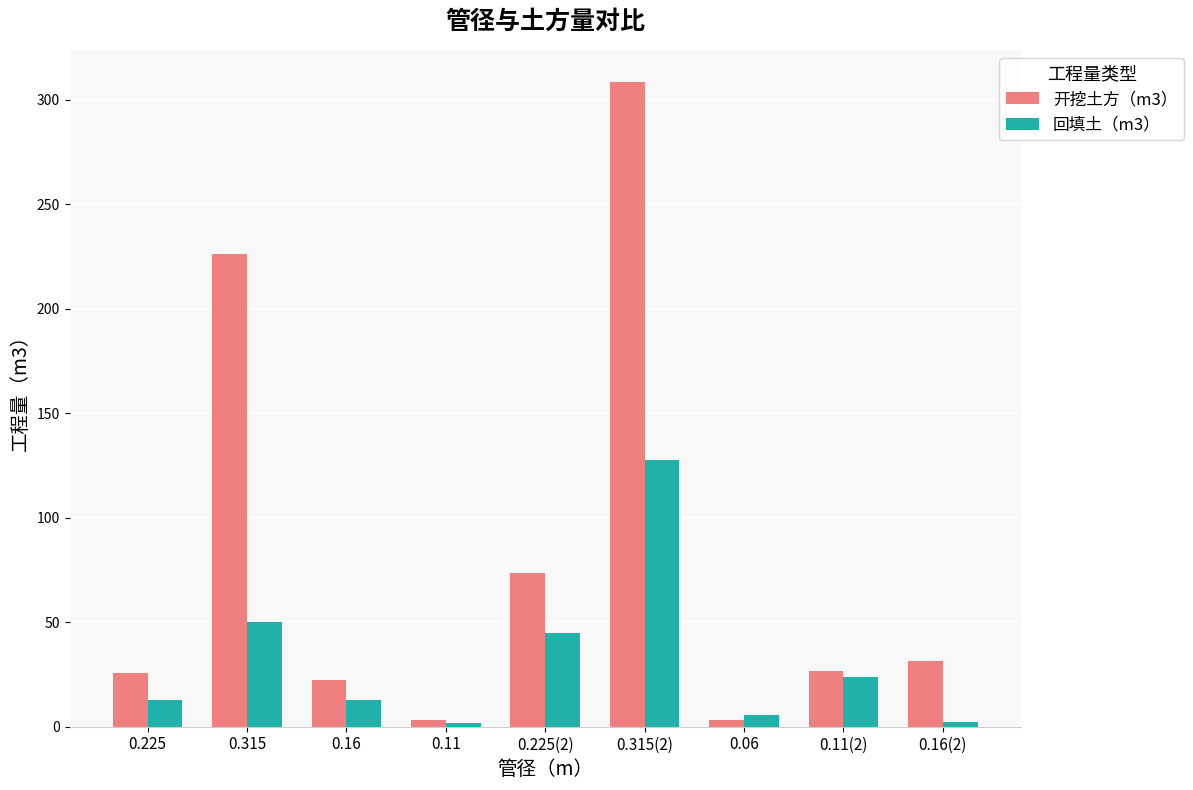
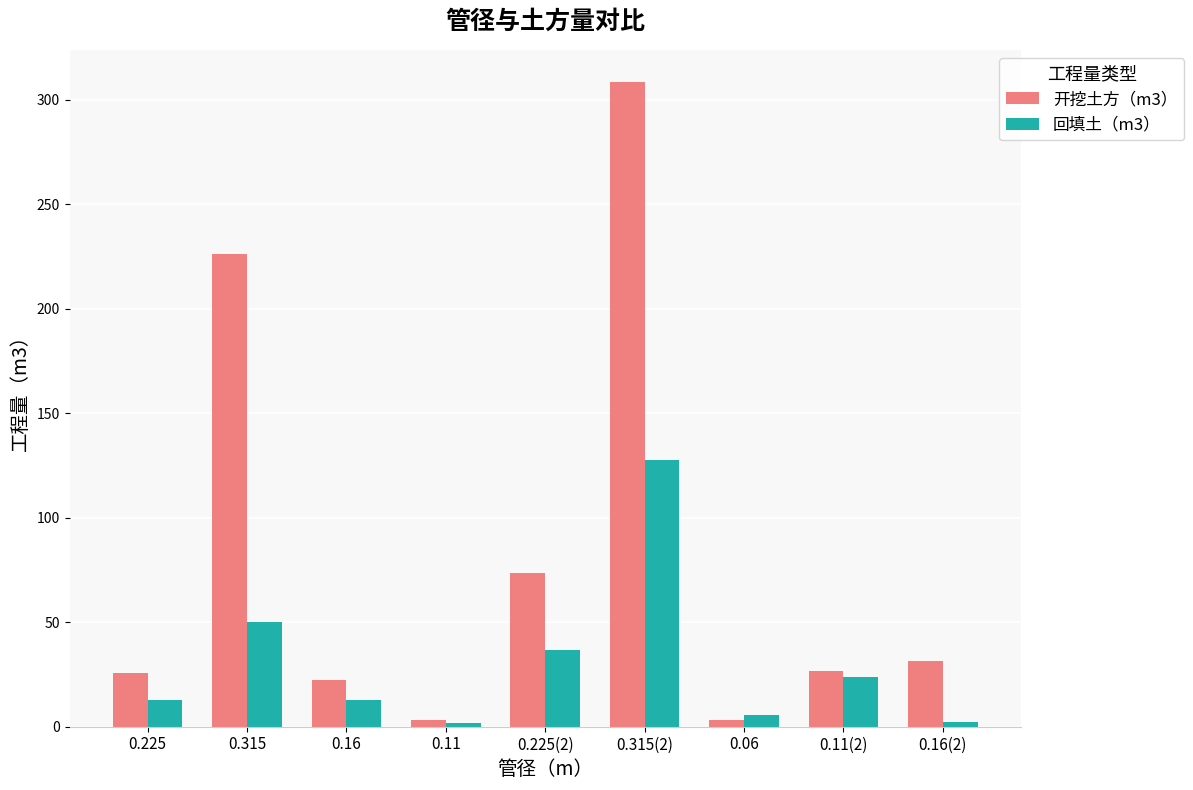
  {
    "开挖土方（m3）": {
      "0.225": 26,
      "0.315": 226,
      "0.16": 22,
      "0.11": 3,
      "0.225(2)": 74,
      "0.315(2)": 309,
      "0.06": 3,
      "0.11(2)": 27,
      "0.16(2)": 32
    },
    "回填土（m3）": {
      "0.225": 13,
      "0.315": 50,
      "0.16": 13,
      "0.11": 2,
-     "0.225(2)": 45,
+     "0.225(2)": 37,
      "0.315(2)": 128,
      "0.06": 5,
      "0.11(2)": 24,
      "0.16(2)": 2
    }
  }
